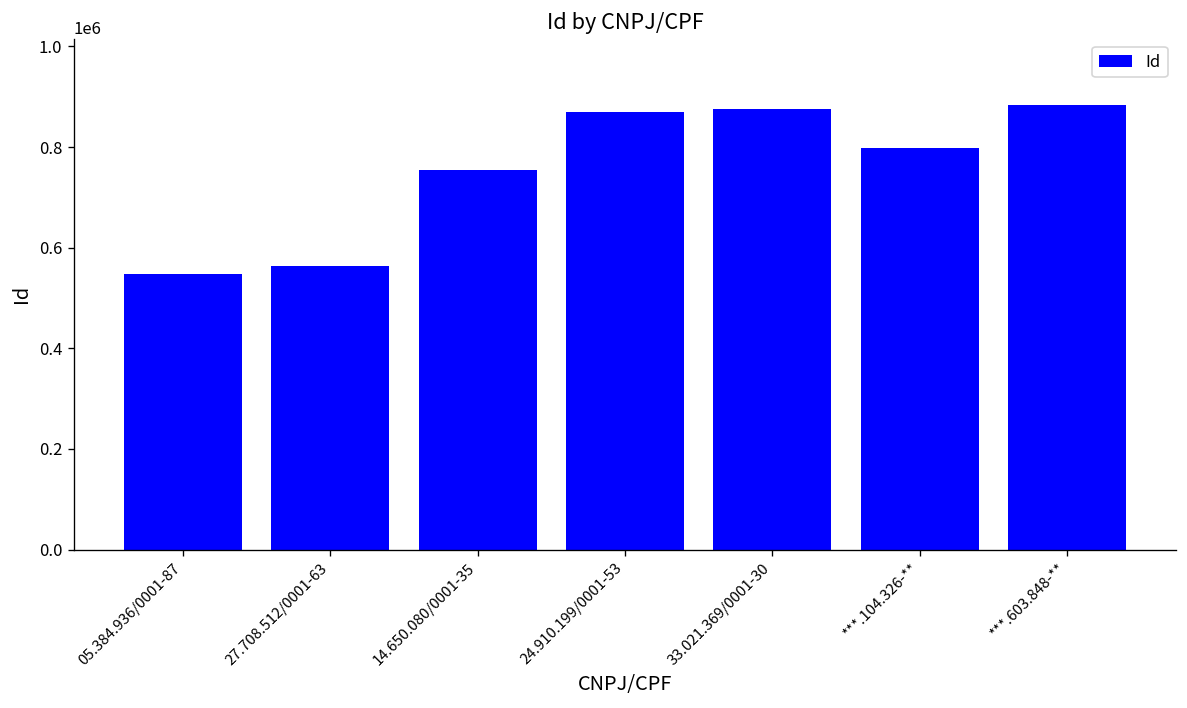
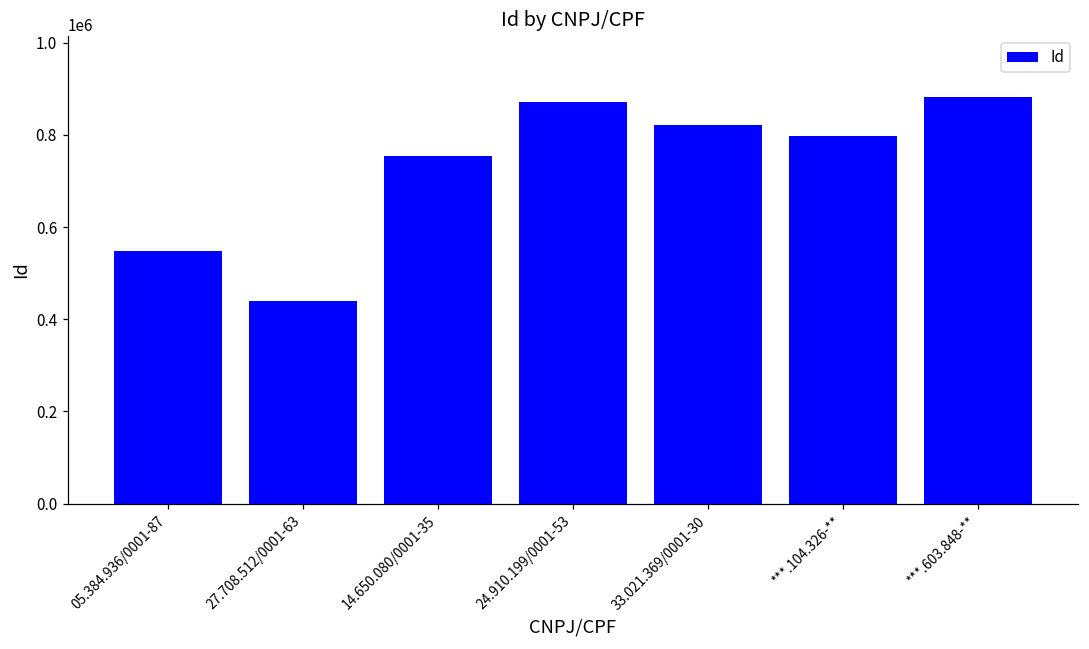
  {
    "05.384.936/0001-87": 550000,
-   "27.708.512/0001-63": 560000,
+   "27.708.512/0001-63": 440000,
    "14.650.080/0001-35": 750000,
    "24.910.199/0001-53": 870000,
-   "33.021.369/0001-30": 880000,
+   "33.021.369/0001-30": 820000,
    "***.104.326-**": 800000,
    "***.603.848-**": 880000
  }
